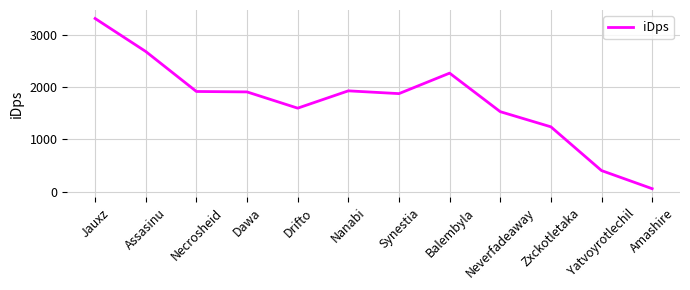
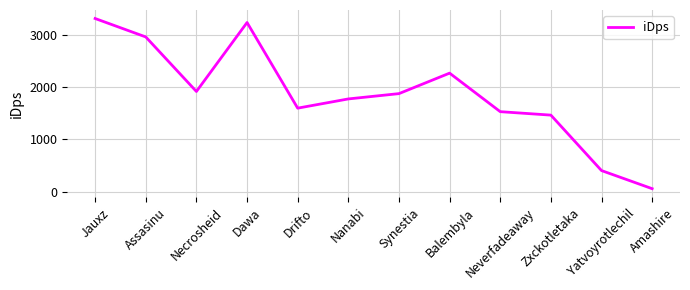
  {
    "Jauxz": 3300,
-   "Assasinu": 2700,
+   "Assasinu": 3000,
    "Necrosheid": 1900,
-   "Dawa": 1900,
+   "Dawa": 3200,
    "Drifto": 1600,
-   "Nanabi": 1900,
+   "Nanabi": 1800,
    "Synestia": 1900,
    "Balembyla": 2300,
    "Neverfadeaway": 1500,
-   "Zxckotletaka": 1200,
+   "Zxckotletaka": 1500,
    "Yatvoyrotlechil": 400,
    "Amashire": 100
  }
